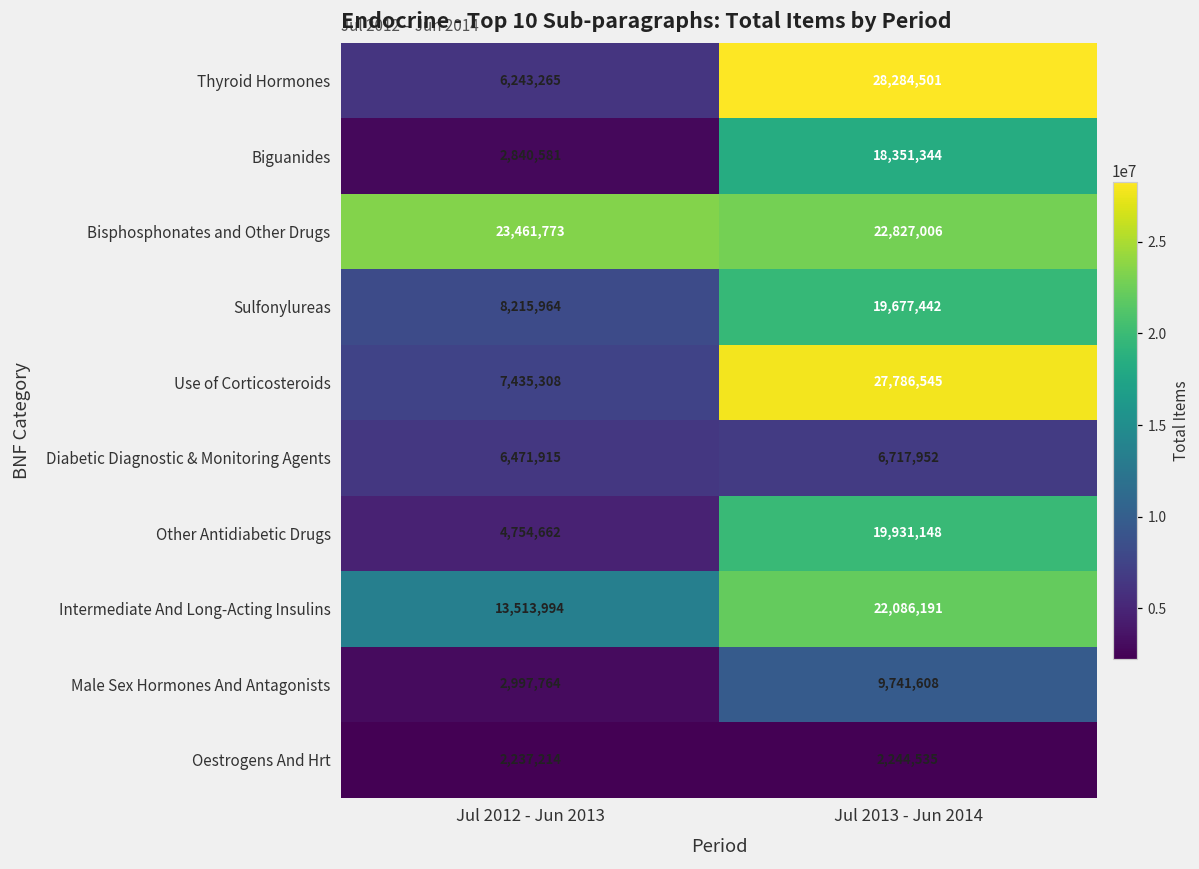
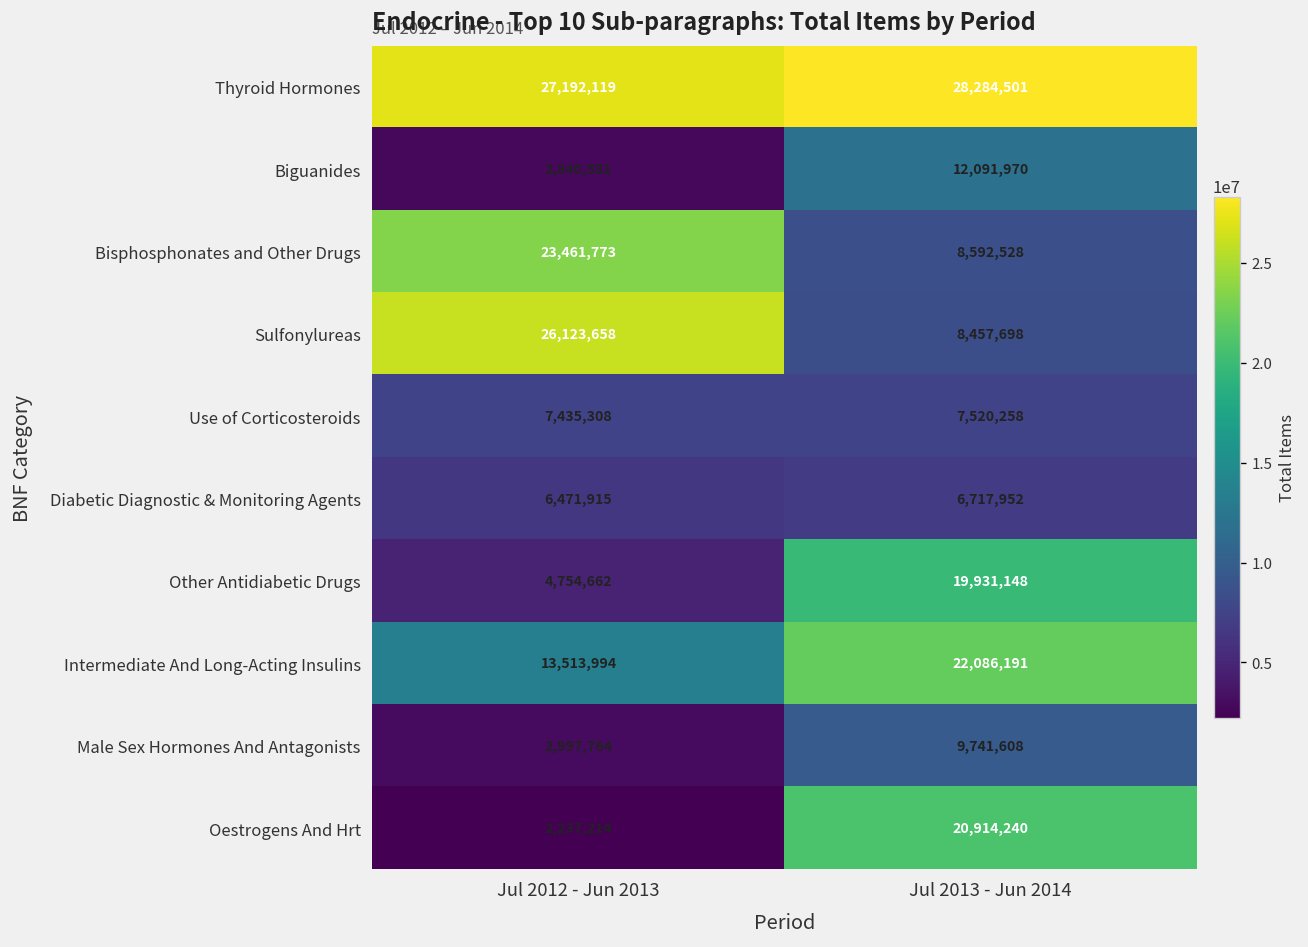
  {
    "Thyroid Hormones": {
-     "Jul 2012 - Jun 2013": "6,243,265",
+     "Jul 2012 - Jun 2013": "27,192,119",
      "Jul 2013 - Jun 2014": "28,284,501"
    },
    "Biguanides": {
      "Jul 2012 - Jun 2013": "2,840,581",
-     "Jul 2013 - Jun 2014": "18,351,344"
+     "Jul 2013 - Jun 2014": "12,091,970"
    },
    "Bisphosphonates and Other Drugs": {
      "Jul 2012 - Jun 2013": "23,461,773",
-     "Jul 2013 - Jun 2014": "22,827,006"
+     "Jul 2013 - Jun 2014": "8,592,528"
    },
    "Sulfonylureas": {
-     "Jul 2012 - Jun 2013": "8,215,964",
-     "Jul 2013 - Jun 2014": "19,677,442"
+     "Jul 2012 - Jun 2013": "26,123,658",
+     "Jul 2013 - Jun 2014": "8,457,698"
    },
    "Use of Corticosteroids": {
      "Jul 2012 - Jun 2013": "7,435,308",
-     "Jul 2013 - Jun 2014": "27,786,545"
+     "Jul 2013 - Jun 2014": "7,520,258"
    },
    "Diabetic Diagnostic & Monitoring Agents": {
      "Jul 2012 - Jun 2013": "6,471,915",
      "Jul 2013 - Jun 2014": "6,717,952"
    },
    "Other Antidiabetic Drugs": {
      "Jul 2012 - Jun 2013": "4,754,662",
      "Jul 2013 - Jun 2014": "19,931,148"
    },
    "Intermediate And Long-Acting Insulins": {
      "Jul 2012 - Jun 2013": "13,513,994",
      "Jul 2013 - Jun 2014": "22,086,191"
    },
    "Male Sex Hormones And Antagonists": {
      "Jul 2012 - Jun 2013": "2,997,764",
      "Jul 2013 - Jun 2014": "9,741,608"
    },
    "Oestrogens And Hrt": {
      "Jul 2012 - Jun 2013": "2,237,214",
-     "Jul 2013 - Jun 2014": "2,244,535"
+     "Jul 2013 - Jun 2014": "20,914,240"
    }
  }
